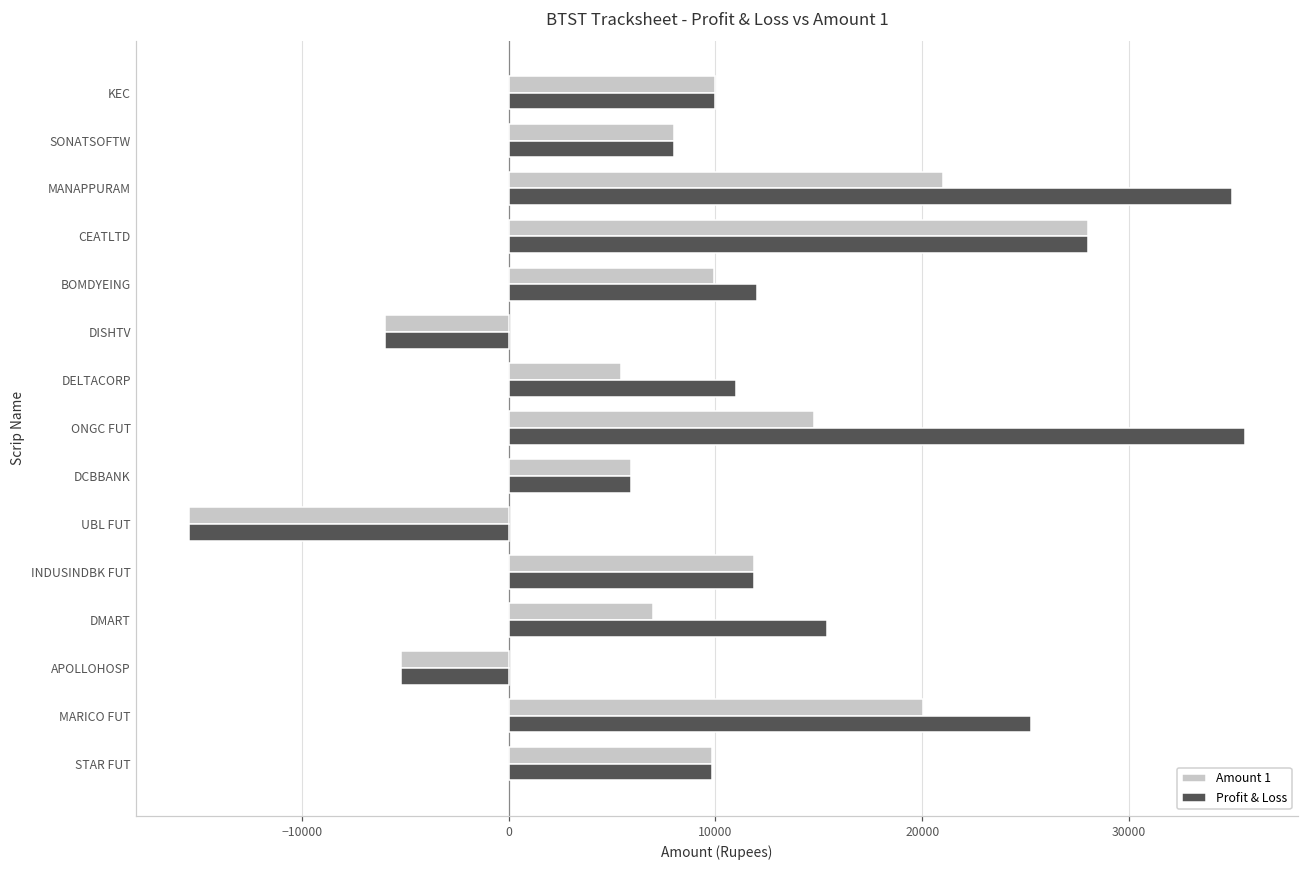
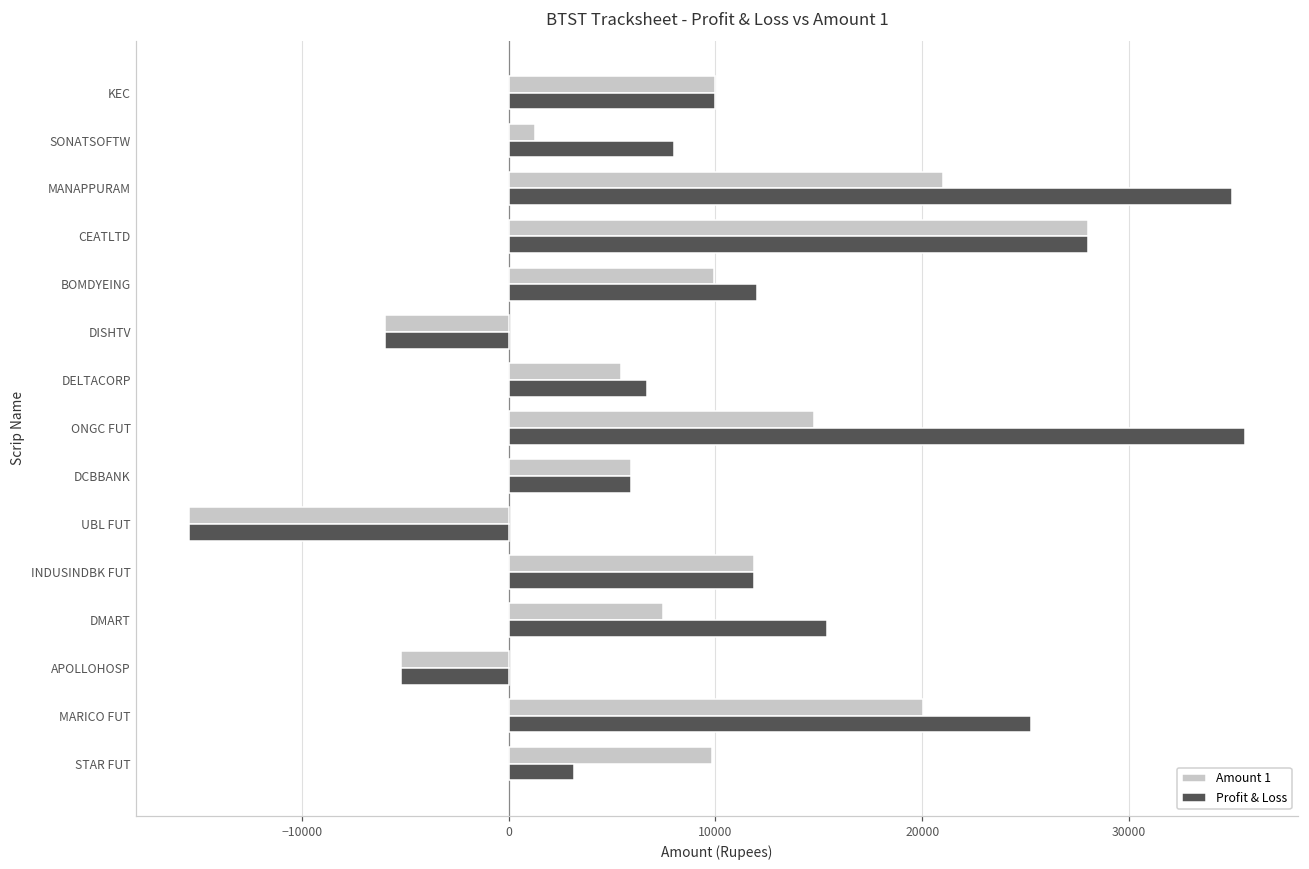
  {
    "Amount 1": {
      "KEC": 10000,
-     "SONATSOFTW": 8000,
+     "SONATSOFTW": 1200,
      "MANAPPURAM": 21000,
      "CEATLTD": 28000,
      "BOMDYEING": 9900,
      "DISHTV": -6000,
      "DELTACORP": 5400,
      "ONGC FUT": 14800,
      "DCBBANK": 5900,
      "UBL FUT": -15500,
      "INDUSINDBK FUT": 11900,
-     "DMART": 7000,
+     "DMART": 7500,
      "APOLLOHOSP": -5200,
      "MARICO FUT": 20000,
      "STAR FUT": 9800
    },
    "Profit & Loss": {
      "KEC": 10000,
      "SONATSOFTW": 8000,
      "MANAPPURAM": 35000,
      "CEATLTD": 28000,
      "BOMDYEING": 12000,
      "DISHTV": -6000,
-     "DELTACORP": 11000,
+     "DELTACORP": 6700,
      "ONGC FUT": 35600,
      "DCBBANK": 5900,
      "UBL FUT": -15500,
      "INDUSINDBK FUT": 11900,
      "DMART": 15400,
      "APOLLOHOSP": -5200,
      "MARICO FUT": 25200,
-     "STAR FUT": 9800
+     "STAR FUT": 3200
    }
  }
